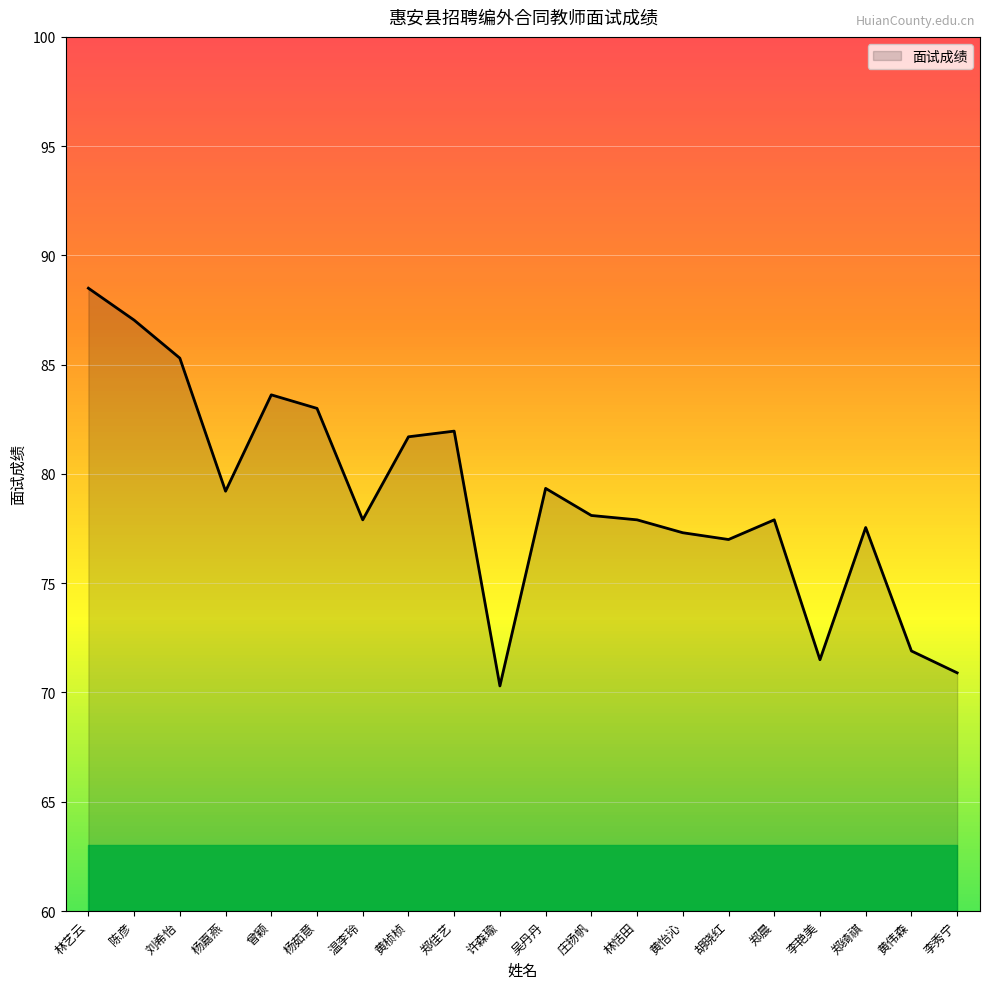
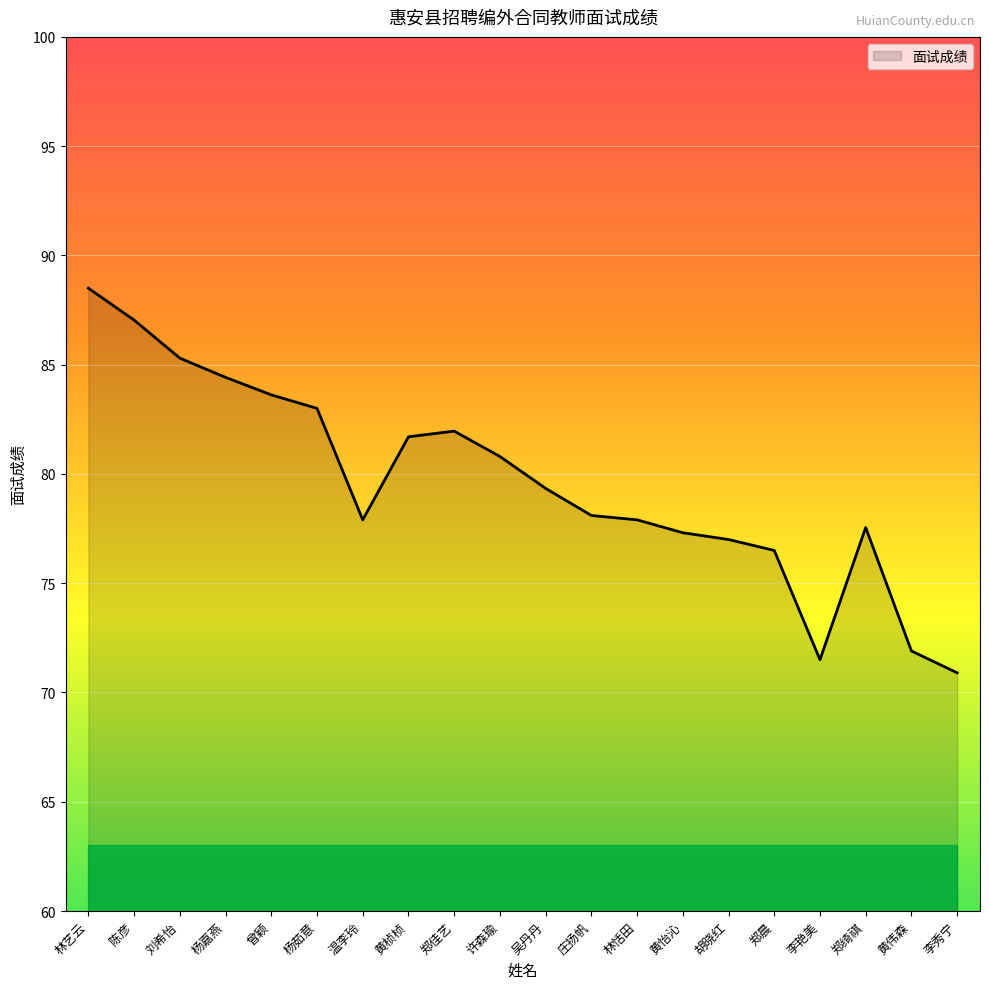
  {
    "面试成绩": {
      "林艺云": 88.5,
      "陈彦": 87.0,
      "刘希怡": 85.3,
-     "杨嘉燕": 79.2,
+     "杨嘉燕": 84.4,
      "曾颖": 83.6,
      "杨茹意": 83.0,
      "温李玲": 77.9,
      "黄桢桢": 81.7,
      "郑佳艺": 82.0,
-     "许森瑜": 70.3,
+     "许森瑜": 80.8,
      "吴丹丹": 79.3,
      "庄扬帆": 78.1,
      "林恬田": 77.9,
      "黄怡沁": 77.3,
      "胡晓红": 77.0,
-     "郑晨": 77.9,
+     "郑晨": 76.5,
      "李艳美": 71.5,
      "郑绮祺": 77.6,
      "黄伟森": 71.9,
      "李秀宁": 70.9
    }
  }
